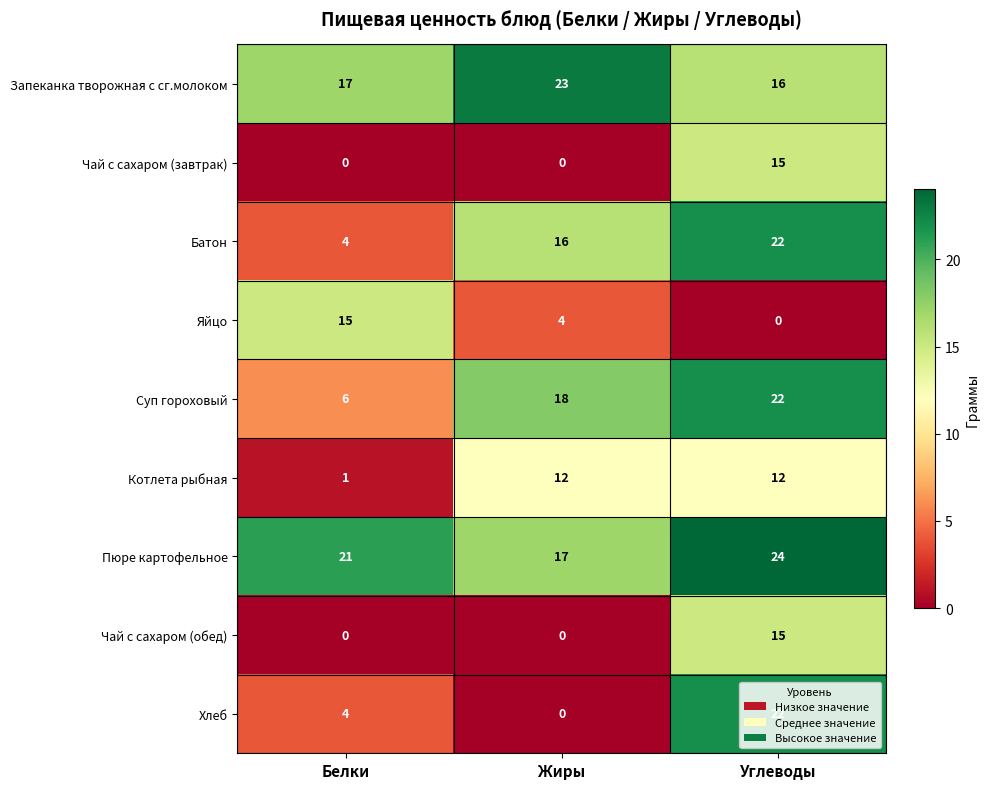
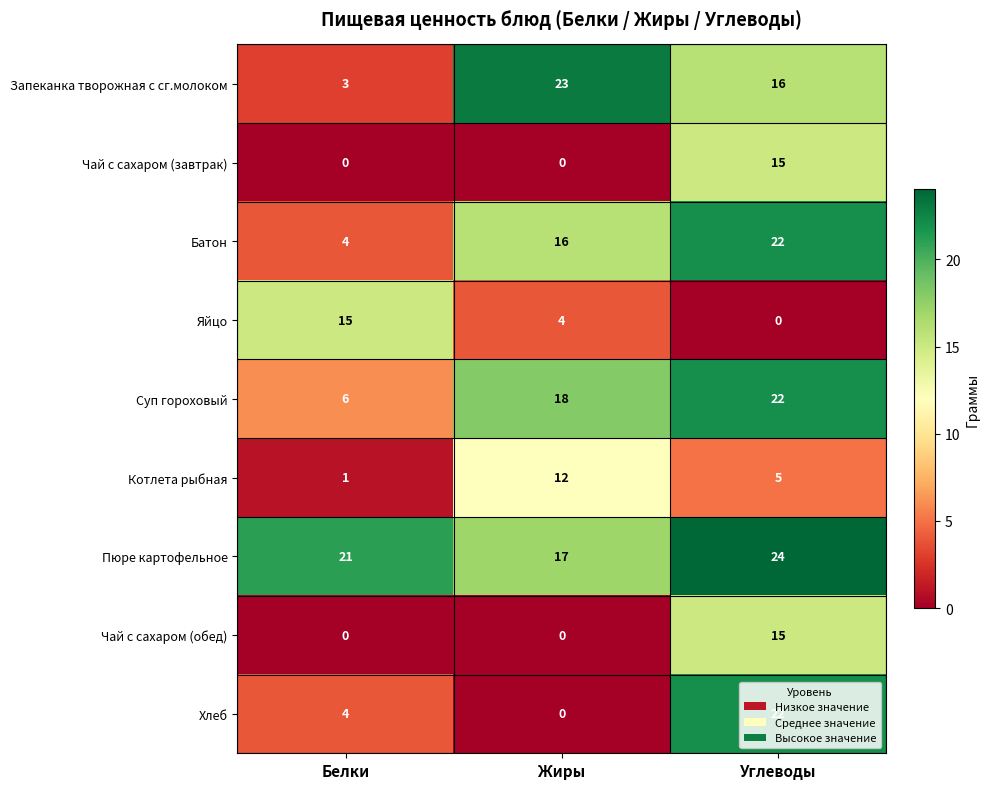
  {
    "Запеканка творожная с сг.молоком": {
-     "Белки": 17,
+     "Белки": 3,
      "Жиры": 23,
      "Углеводы": 16
    },
    "Чай с сахаром (завтрак)": {
      "Белки": 0,
      "Жиры": 0,
      "Углеводы": 15
    },
    "Батон": {
      "Белки": 4,
      "Жиры": 16,
      "Углеводы": 22
    },
    "Яйцо": {
      "Белки": 15,
      "Жиры": 4,
      "Углеводы": 0
    },
    "Суп гороховый": {
      "Белки": 6,
      "Жиры": 18,
      "Углеводы": 22
    },
    "Котлета рыбная": {
      "Белки": 1,
      "Жиры": 12,
-     "Углеводы": 12
+     "Углеводы": 5
    },
    "Пюре картофельное": {
      "Белки": 21,
      "Жиры": 17,
      "Углеводы": 24
    },
    "Чай с сахаром (обед)": {
      "Белки": 0,
      "Жиры": 0,
      "Углеводы": 15
    },
    "Хлеб": {
      "Белки": 4,
      "Жиры": 0
    }
  }
